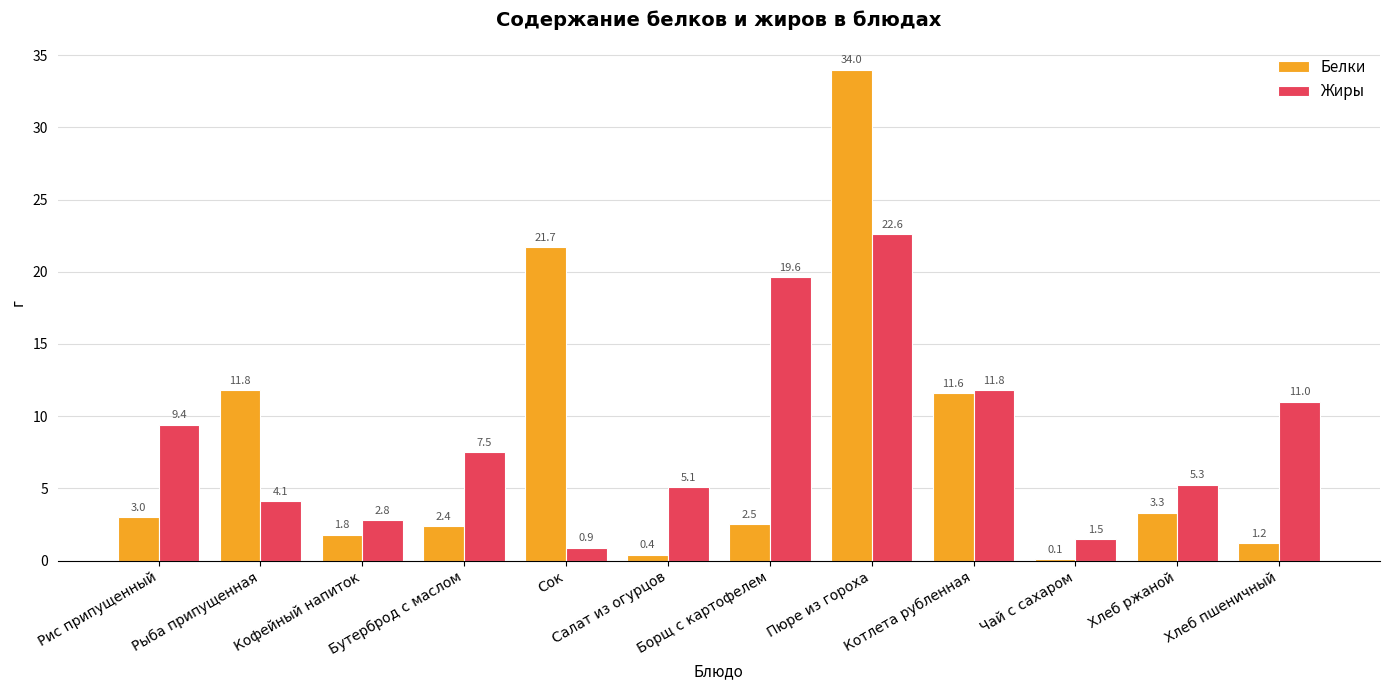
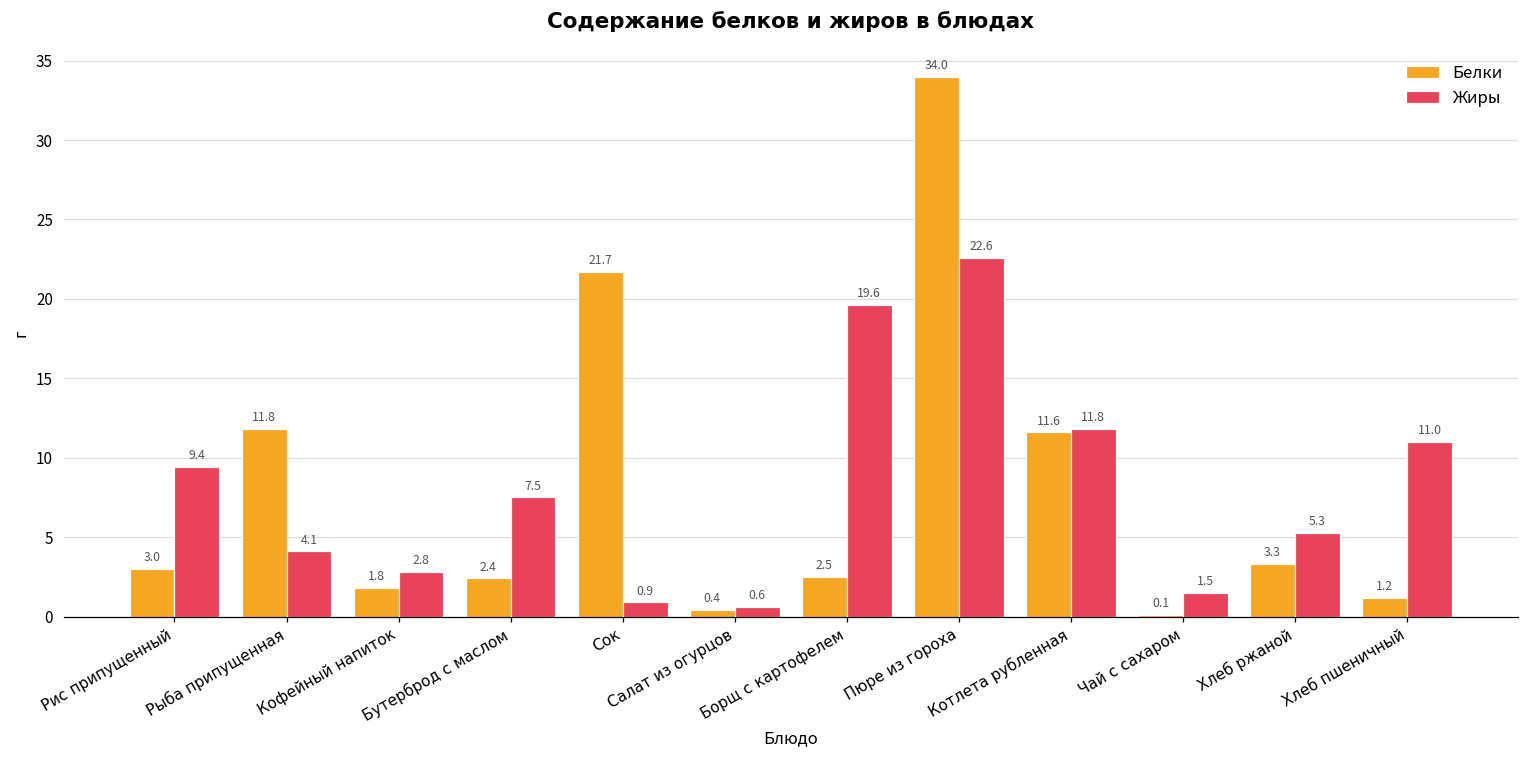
  {
    "Белки": {
      "Рис припущенный": 3.0,
      "Рыба припущенная": 11.8,
      "Кофейный напиток": 1.8,
      "Бутерброд с маслом": 2.4,
      "Сок": 21.7,
      "Салат из огурцов": 0.4,
      "Борщ с картофелем": 2.5,
      "Пюре из гороха": 34.0,
      "Котлета рубленная": 11.6,
      "Чай с сахаром": 0.1,
      "Хлеб ржаной": 3.3,
      "Хлеб пшеничный": 1.2
    },
    "Жиры": {
      "Рис припущенный": 9.4,
      "Рыба припущенная": 4.1,
      "Кофейный напиток": 2.8,
      "Бутерброд с маслом": 7.5,
      "Сок": 0.9,
-     "Салат из огурцов": 5.1,
+     "Салат из огурцов": 0.6,
      "Борщ с картофелем": 19.6,
      "Пюре из гороха": 22.6,
      "Котлета рубленная": 11.8,
      "Чай с сахаром": 1.5,
      "Хлеб ржаной": 5.3,
      "Хлеб пшеничный": 11.0
    }
  }
